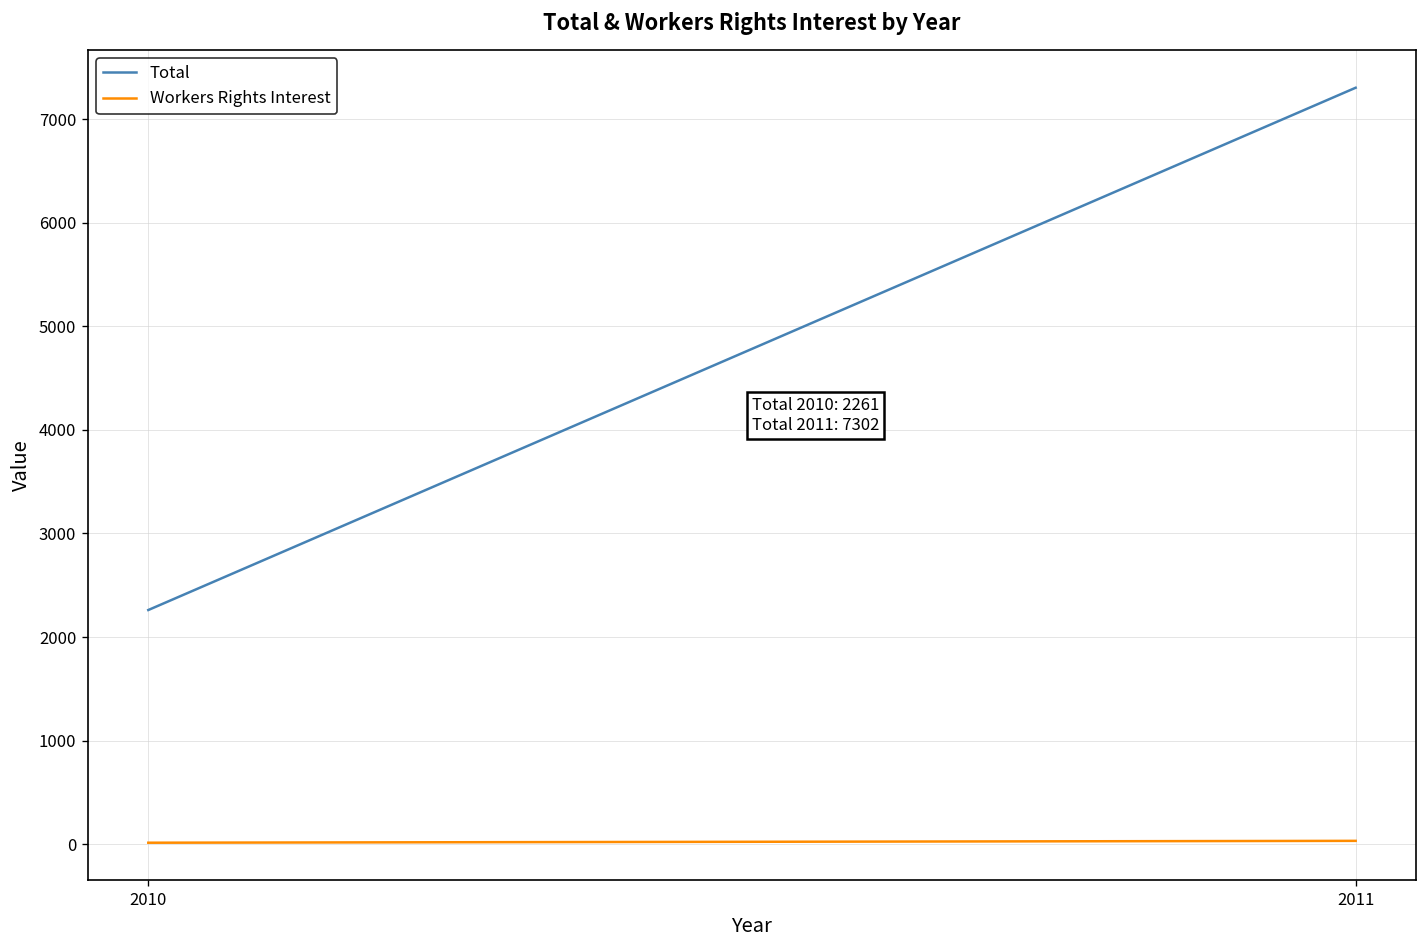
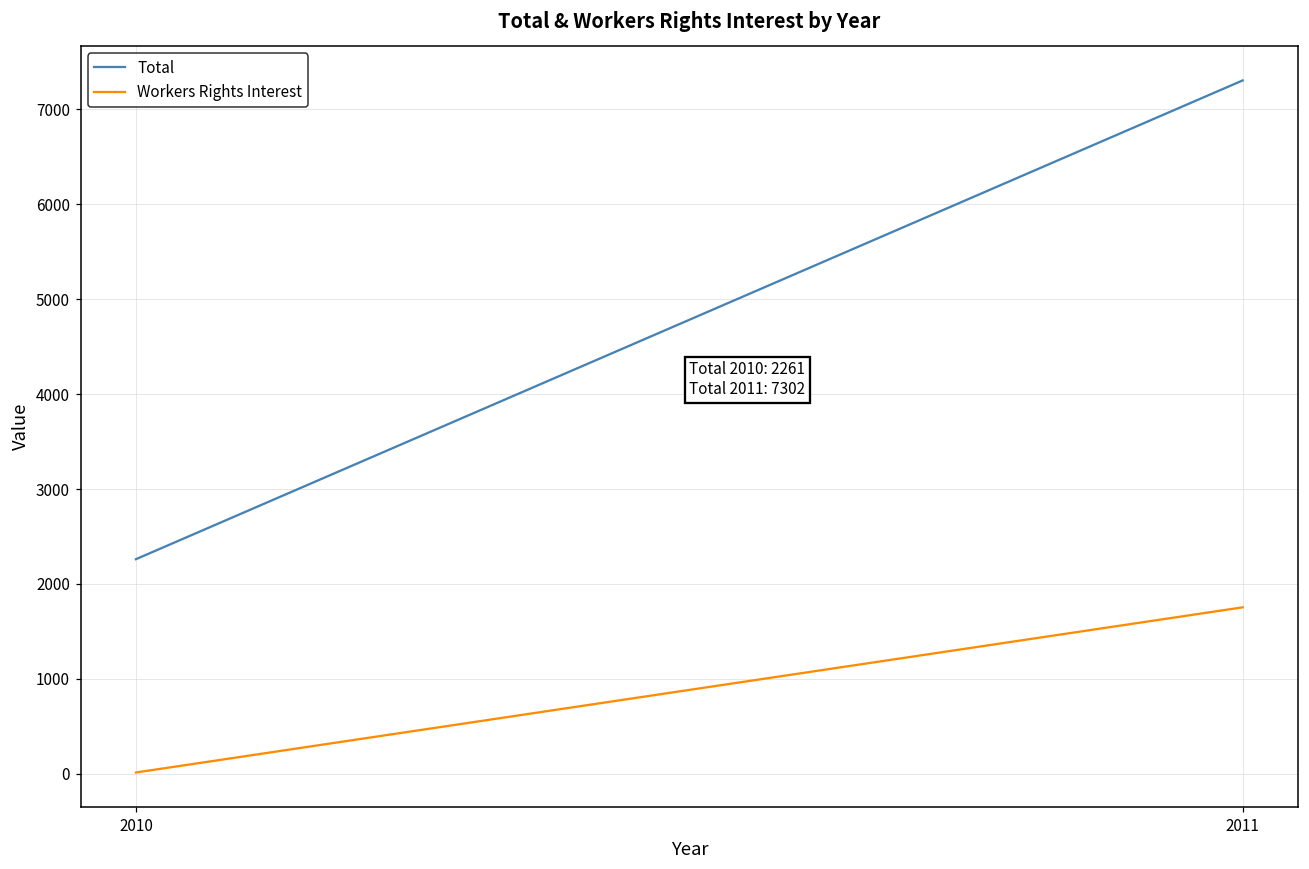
  {
    "Total": {
      "2010": 2300,
      "2011": 7300
    },
    "Workers Rights Interest": {
      "2010": 0,
-     "2011": 0
+     "2011": 1800
    }
  }
